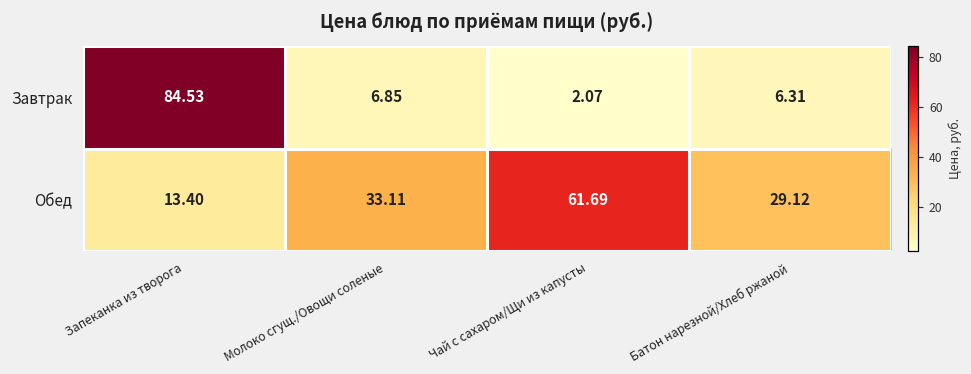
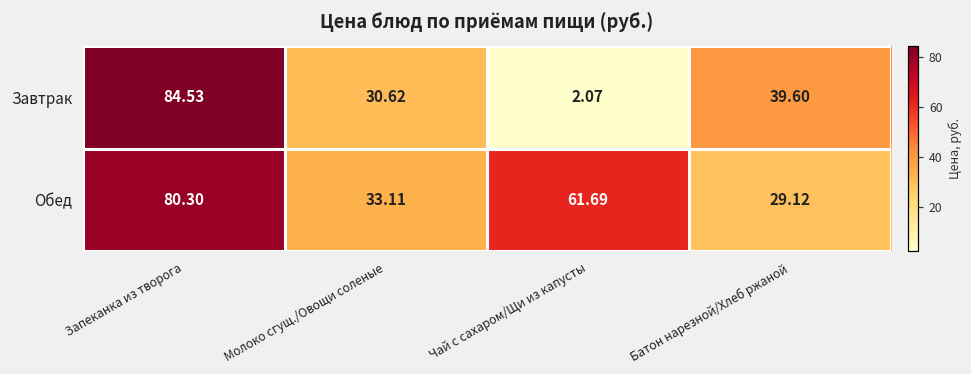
  {
    "Завтрак": {
      "Запеканка из творога": 84.53,
-     "Молоко сгущ./Овощи соленые": 6.85,
+     "Молоко сгущ./Овощи соленые": 30.62,
      "Чай с сахаром/Щи из капусты": 2.07,
-     "Батон нарезной/Хлеб ржаной": 6.31
+     "Батон нарезной/Хлеб ржаной": 39.60
    },
    "Обед": {
-     "Запеканка из творога": 13.40,
+     "Запеканка из творога": 80.30,
      "Молоко сгущ./Овощи соленые": 33.11,
      "Чай с сахаром/Щи из капусты": 61.69,
      "Батон нарезной/Хлеб ржаной": 29.12
    }
  }
